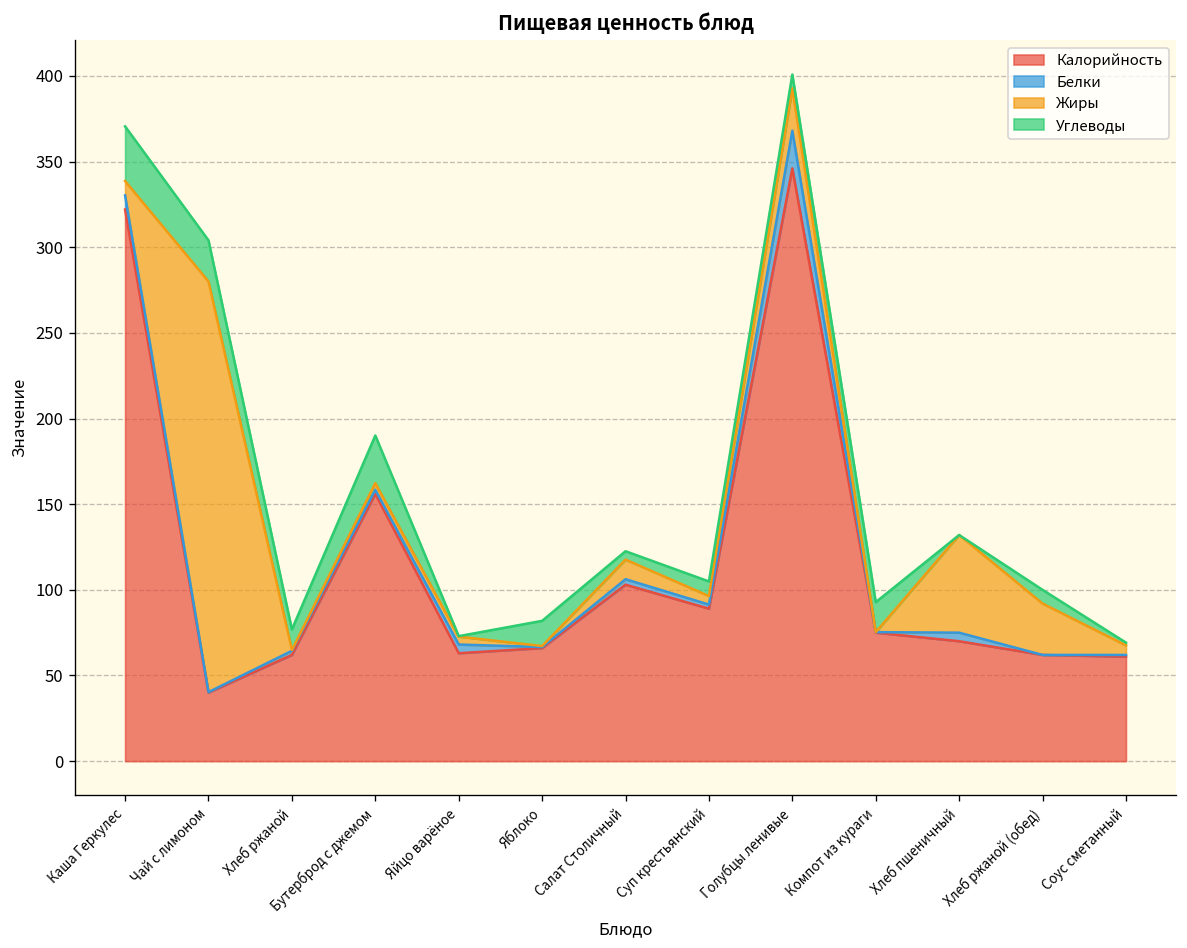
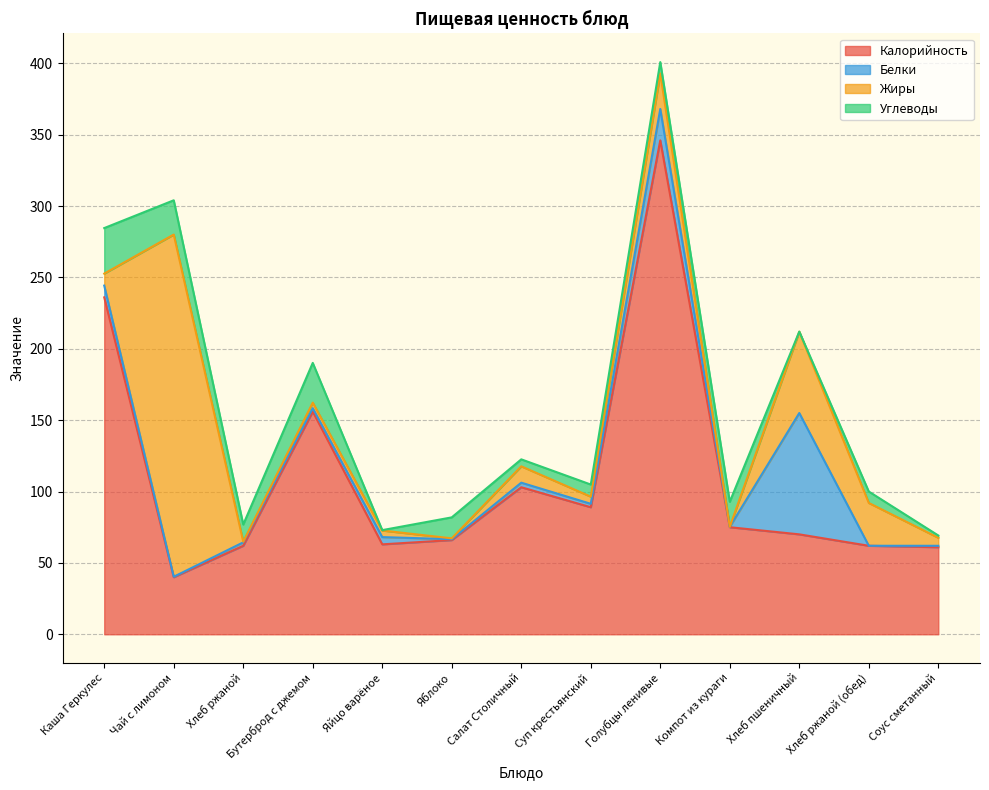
  {
    "Калорийность": {
-     "Каша Геркулес": 322,
+     "Каша Геркулес": 236,
      "Хлеб ржаной": 62,
      "Бутерброд с джемом": 156,
      "Яйцо варёное": 63,
      "Салат Столичный": 103,
      "Суп крестьянский": 89,
      "Голубцы ленивые": 346,
      "Хлеб пшеничный": 70
    },
    "Белки": {
      "Каша Геркулес": 8,
      "Бутерброд с джемом": 2,
      "Яйцо варёное": 5,
      "Салат Столичный": 3,
      "Суп крестьянский": 2,
      "Голубцы ленивые": 22,
-     "Хлеб пшеничный": 5
+     "Хлеб пшеничный": 85
    },
    "Жиры": {
      "Каша Геркулес": 8,
      "Чай с лимоном": 240,
      "Бутерброд с джемом": 4,
      "Салат Столичный": 11,
      "Суп крестьянский": 5,
      "Голубцы ленивые": 25,
      "Хлеб ржаной (обед)": 30
    },
    "Углеводы": {
      "Каша Геркулес": 32,
      "Чай с лимоном": 24,
      "Хлеб ржаной": 12,
      "Бутерброд с джемом": 28,
      "Яблоко": 15,
      "Салат Столичный": 5,
      "Суп крестьянский": 9,
      "Голубцы ленивые": 8,
      "Компот из кураги": 18,
      "Хлеб ржаной (обед)": 8
    }
  }
